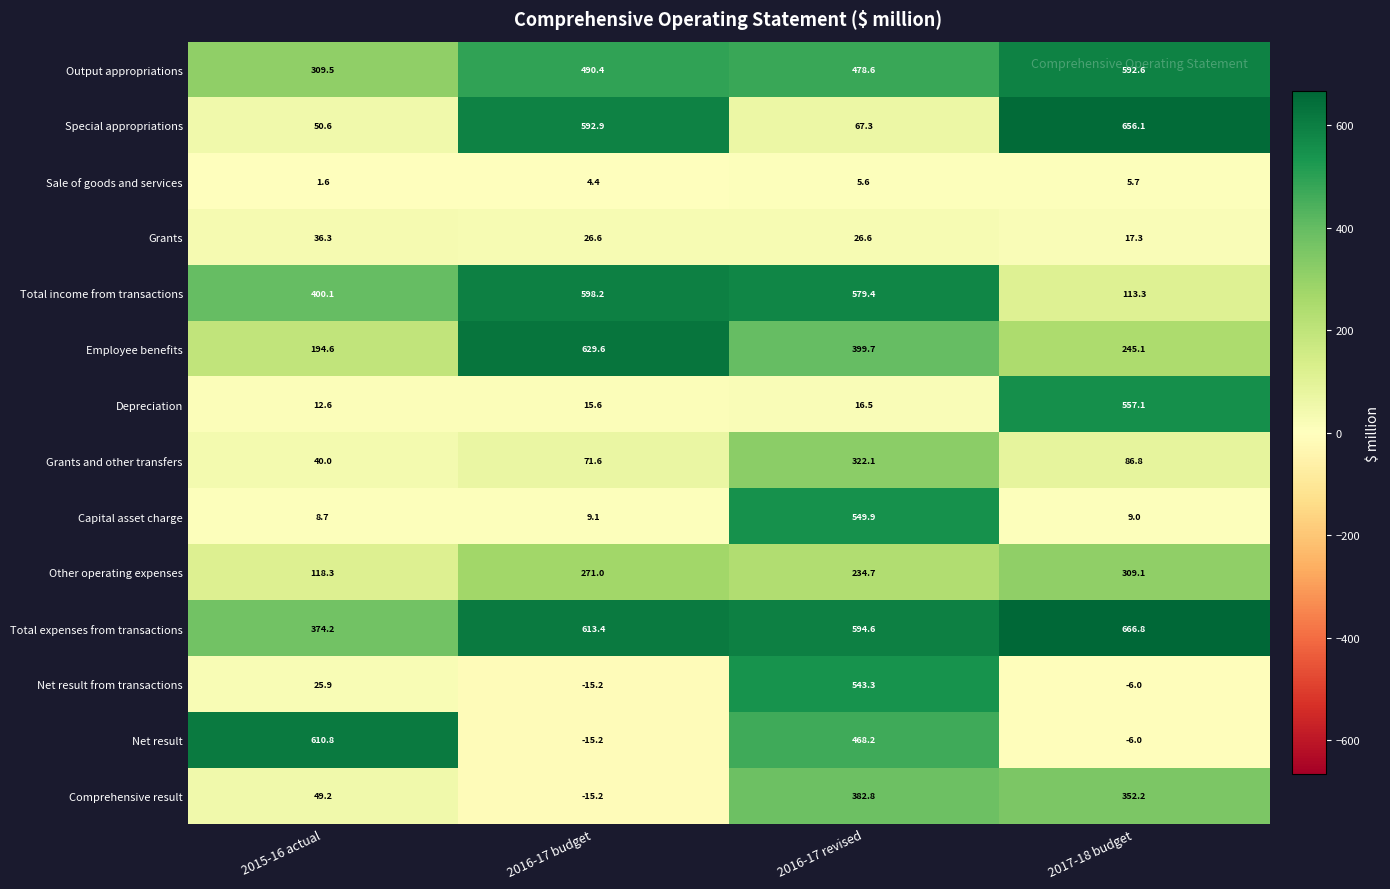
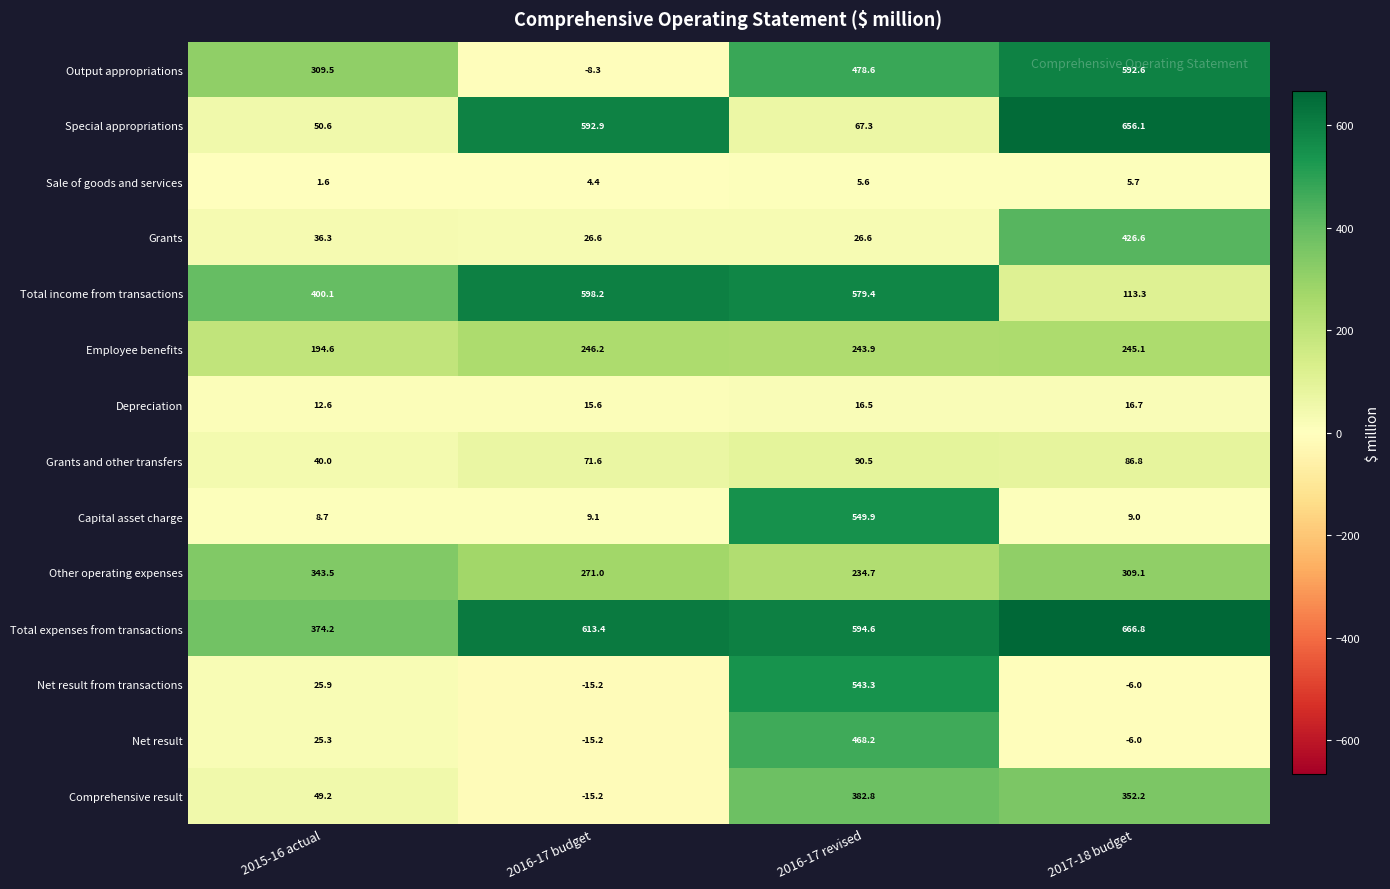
  {
    "Output appropriations": {
      "2015-16 actual": 309.5,
-     "2016-17 budget": 490.4,
+     "2016-17 budget": -8.3,
      "2016-17 revised": 478.6
    },
    "Special appropriations": {
      "2015-16 actual": 50.6,
      "2016-17 budget": 592.9,
      "2016-17 revised": 67.3,
      "2017-18 budget": 656.1
    },
    "Sale of goods and services": {
      "2015-16 actual": 1.6,
      "2016-17 budget": 4.4,
      "2016-17 revised": 5.6,
      "2017-18 budget": 5.7
    },
    "Grants": {
      "2015-16 actual": 36.3,
      "2016-17 budget": 26.6,
      "2016-17 revised": 26.6,
-     "2017-18 budget": 17.3
+     "2017-18 budget": 426.6
    },
    "Total income from transactions": {
      "2015-16 actual": 400.1,
      "2016-17 budget": 598.2,
      "2016-17 revised": 579.4,
      "2017-18 budget": 113.3
    },
    "Employee benefits": {
      "2015-16 actual": 194.6,
-     "2016-17 budget": 629.6,
-     "2016-17 revised": 399.7,
+     "2016-17 budget": 246.2,
+     "2016-17 revised": 243.9,
      "2017-18 budget": 245.1
    },
    "Depreciation": {
      "2015-16 actual": 12.6,
      "2016-17 budget": 15.6,
      "2016-17 revised": 16.5,
-     "2017-18 budget": 557.1
+     "2017-18 budget": 16.7
    },
    "Grants and other transfers": {
      "2015-16 actual": 40.0,
      "2016-17 budget": 71.6,
-     "2016-17 revised": 322.1,
+     "2016-17 revised": 90.5,
      "2017-18 budget": 86.8
    },
    "Capital asset charge": {
      "2015-16 actual": 8.7,
      "2016-17 budget": 9.1,
      "2016-17 revised": 549.9,
      "2017-18 budget": 9.0
    },
    "Other operating expenses": {
-     "2015-16 actual": 118.3,
+     "2015-16 actual": 343.5,
      "2016-17 budget": 271.0,
      "2016-17 revised": 234.7,
      "2017-18 budget": 309.1
    },
    "Total expenses from transactions": {
      "2015-16 actual": 374.2,
      "2016-17 budget": 613.4,
      "2016-17 revised": 594.6,
      "2017-18 budget": 666.8
    },
    "Net result from transactions": {
      "2015-16 actual": 25.9,
      "2016-17 budget": -15.2,
      "2016-17 revised": 543.3,
      "2017-18 budget": -6.0
    },
    "Net result": {
-     "2015-16 actual": 610.8,
+     "2015-16 actual": 25.3,
      "2016-17 budget": -15.2,
      "2016-17 revised": 468.2,
      "2017-18 budget": -6.0
    },
    "Comprehensive result": {
      "2015-16 actual": 49.2,
      "2016-17 budget": -15.2,
      "2016-17 revised": 382.8,
      "2017-18 budget": 352.2
    }
  }
